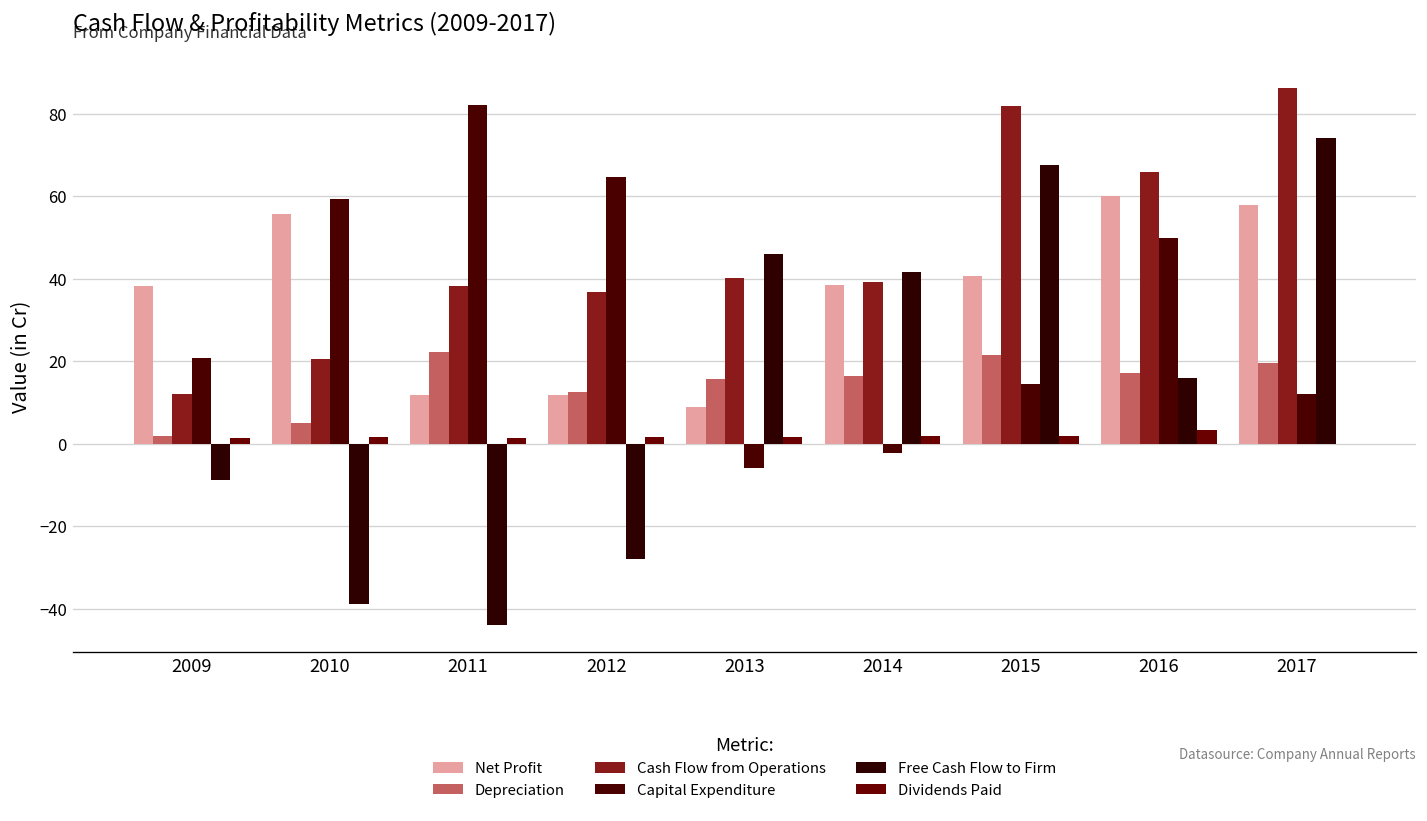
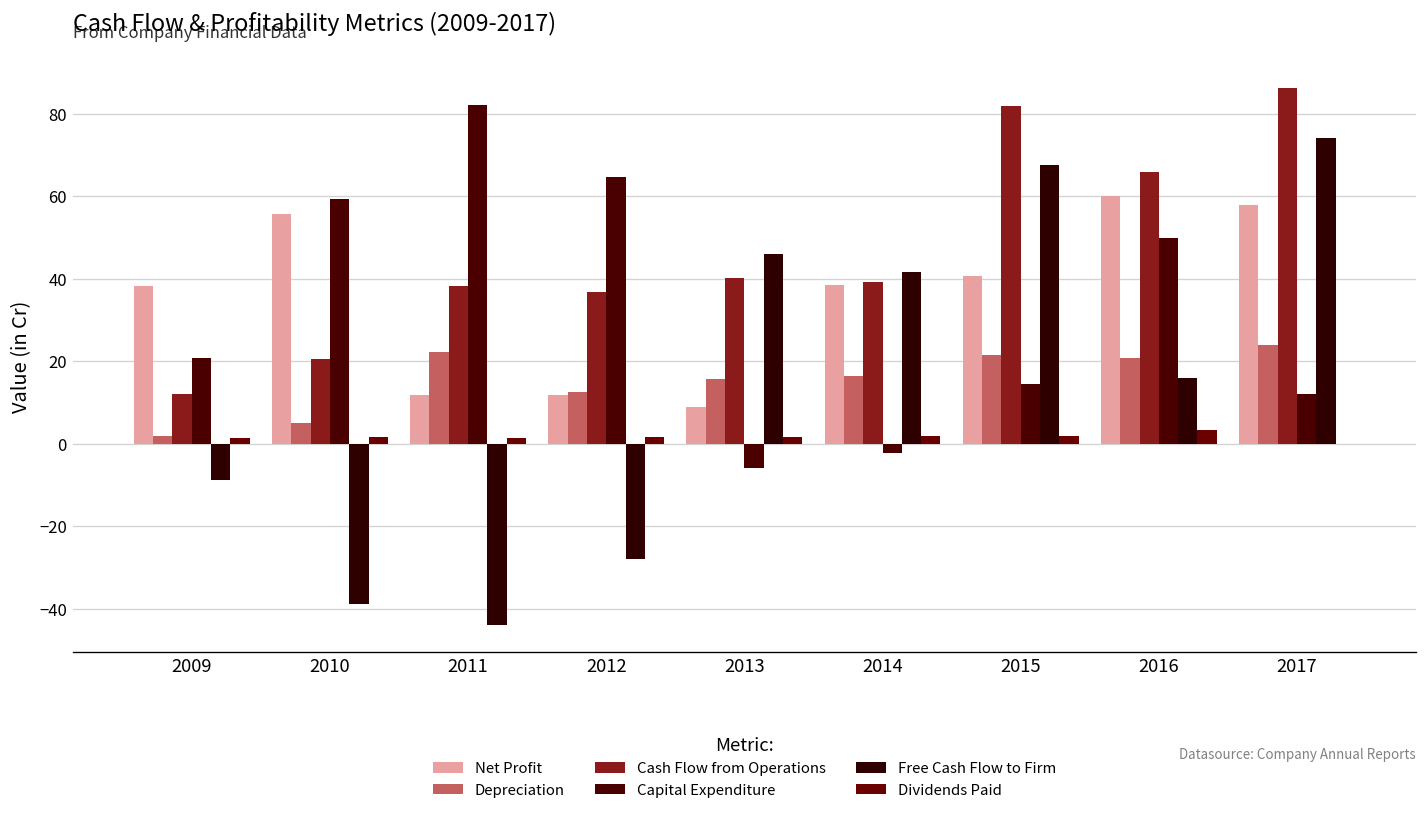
  {
    "Net Profit": {
      "2009": 38,
      "2010": 56,
      "2011": 12,
      "2012": 12,
      "2013": 9,
      "2014": 39,
      "2015": 41,
      "2016": 60,
      "2017": 58
    },
    "Depreciation": {
      "2009": 2,
      "2010": 5,
      "2011": 22,
      "2012": 13,
      "2013": 16,
      "2014": 16,
      "2015": 22,
-     "2016": 17,
-     "2017": 20
+     "2016": 21,
+     "2017": 24
    }
  }
